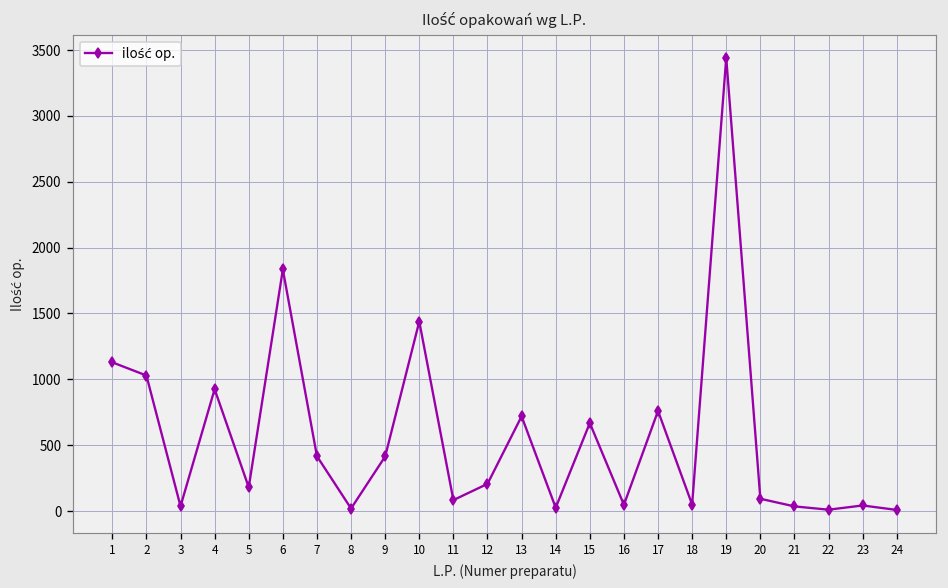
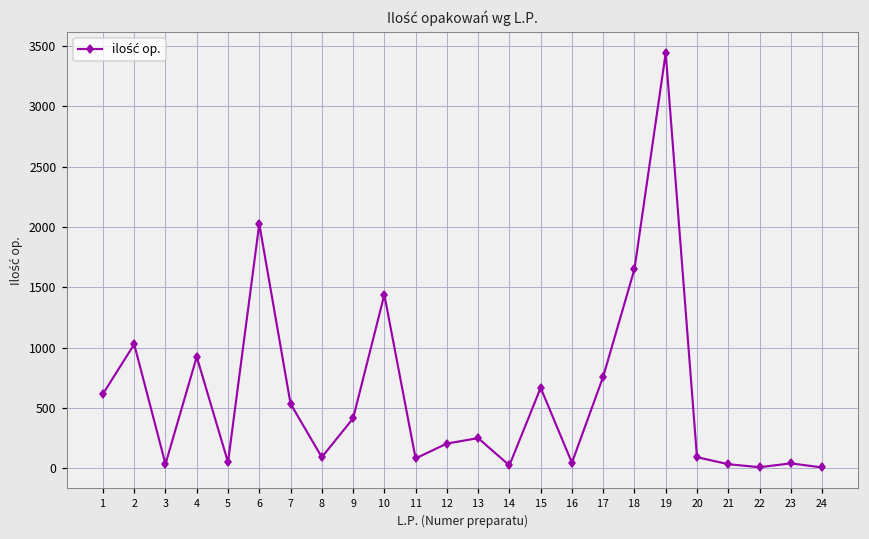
  {
-   "1": 1130,
+   "1": 620,
    "2": 1030,
    "3": 40,
    "4": 930,
-   "5": 180,
-   "6": 1830,
-   "7": 420,
-   "8": 20,
+   "5": 50,
+   "6": 2030,
+   "7": 540,
+   "8": 90,
    "9": 410,
    "10": 1440,
    "11": 80,
    "12": 210,
-   "13": 720,
+   "13": 250,
    "14": 30,
    "15": 670,
    "16": 50,
    "17": 760,
-   "18": 50,
+   "18": 1650,
    "19": 3440,
    "20": 90,
    "21": 40,
    "22": 10,
    "23": 40,
    "24": 10
  }
